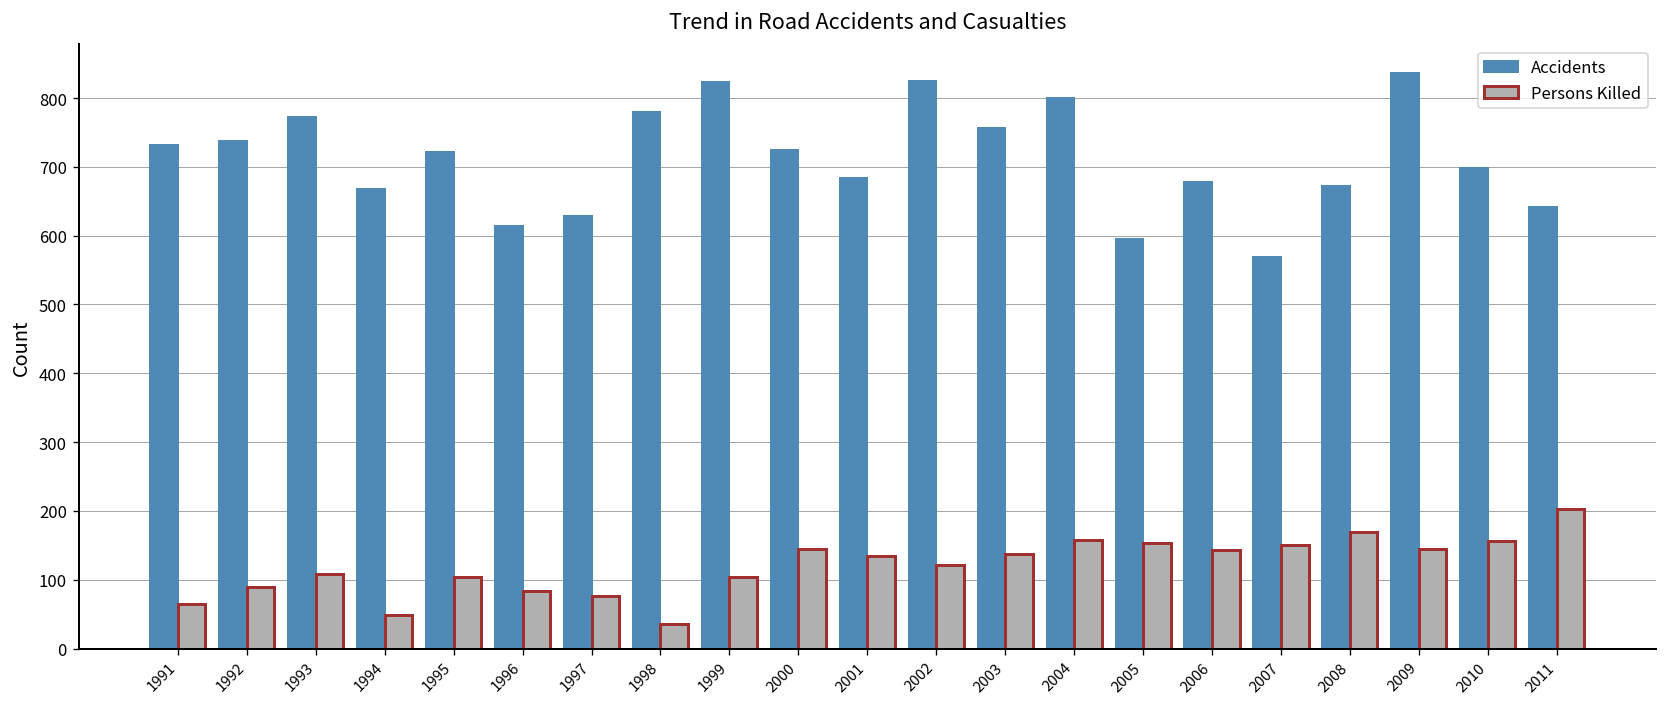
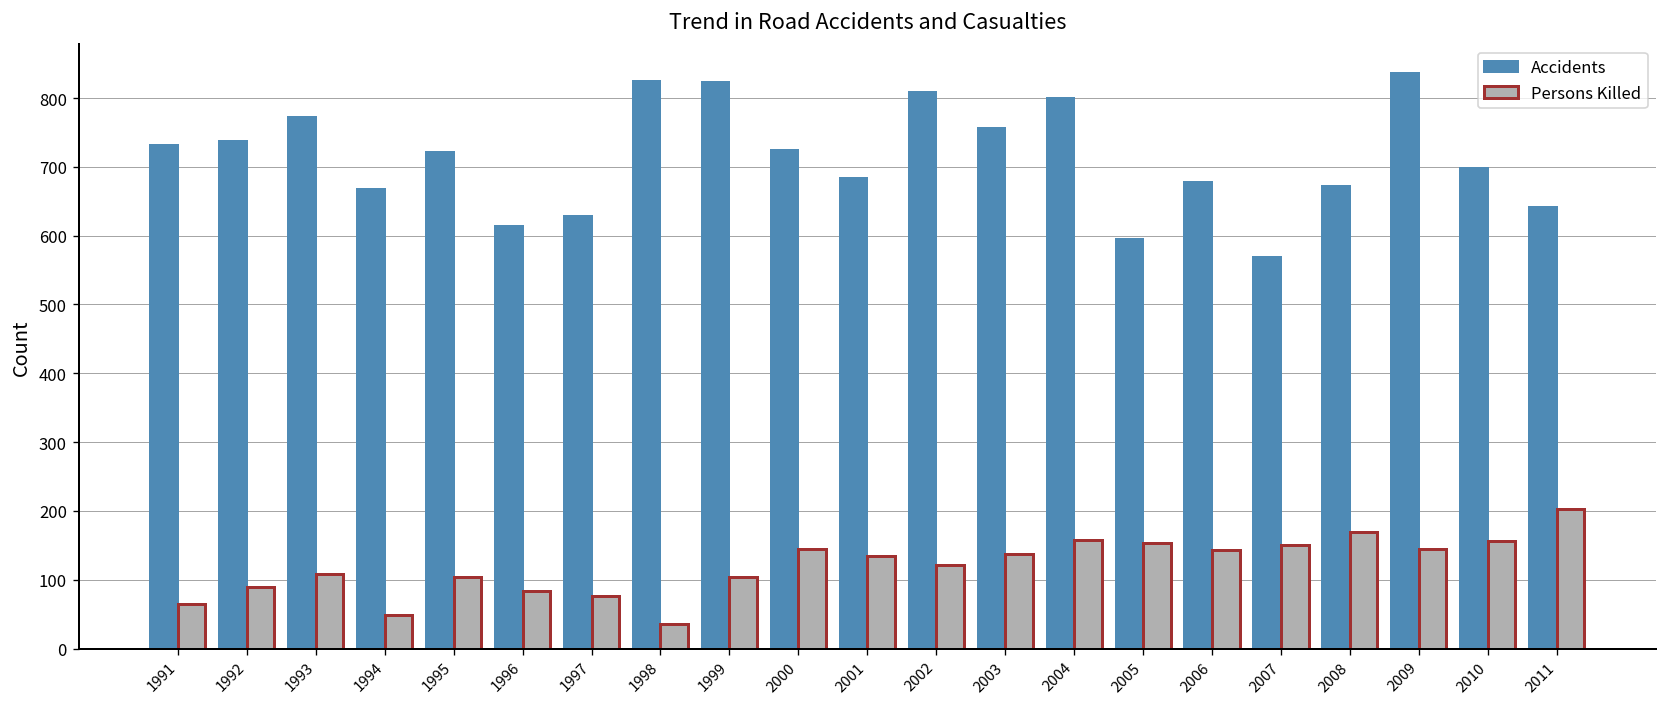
  {
    "Accidents": {
      "1991": 730,
      "1992": 740,
      "1993": 770,
      "1994": 670,
      "1995": 720,
      "1996": 610,
      "1997": 630,
-     "1998": 780,
+     "1998": 830,
      "1999": 820,
      "2000": 720,
      "2001": 680,
-     "2002": 830,
+     "2002": 810,
      "2003": 760,
      "2004": 800,
      "2005": 600,
      "2006": 680,
      "2007": 570,
      "2008": 670,
      "2009": 840,
      "2010": 700,
      "2011": 640
    },
    "Persons Killed": {
      "1991": 70,
      "1992": 90,
      "1993": 110,
      "1994": 50,
      "1995": 100,
      "1996": 80,
      "1997": 80,
      "1998": 40,
      "1999": 100,
      "2000": 150,
      "2001": 140,
      "2002": 120,
      "2003": 140,
      "2004": 160,
      "2005": 150,
      "2006": 140,
      "2007": 150,
      "2008": 170,
      "2009": 140,
      "2010": 160,
      "2011": 200
    }
  }
